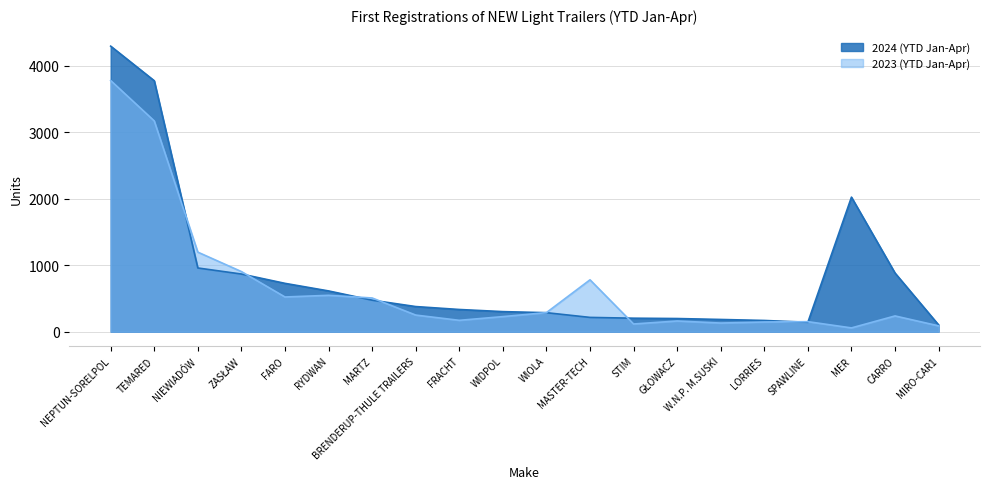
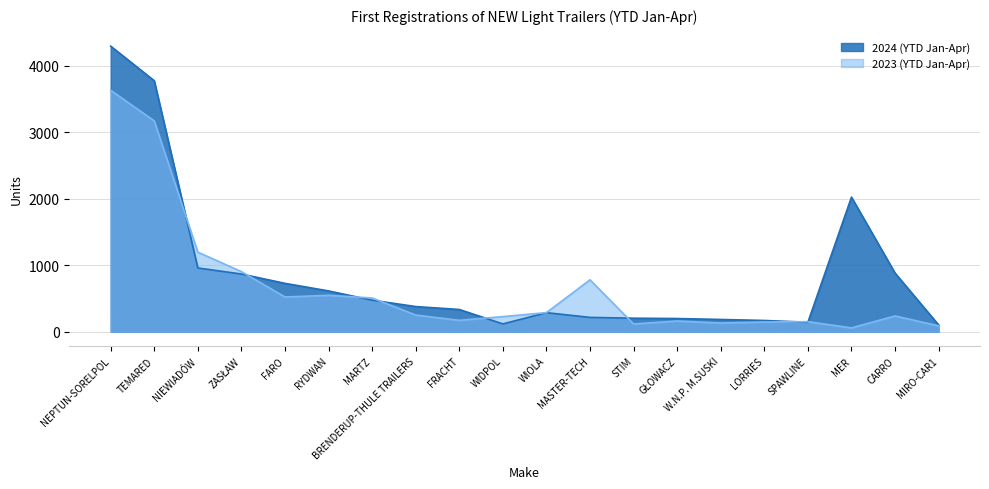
  {
    "2024 (YTD Jan-Apr)": {
      "NEPTUN-SORELPOL": 4300,
      "TEMARED": 3800,
      "NIEWIADÓW": 1000,
      "FARO": 700,
      "RYDWAN": 600,
      "BRENDERUP-THULE TRAILERS": 400,
      "FRACHT": 300,
-     "WIDPOL": 300,
+     "WIDPOL": 100,
      "MASTER-TECH": 200,
      "STIM": 200,
      "W.N.P. M.SUSKI": 200,
      "MER": 2000,
      "CARRO": 900
    },
    "2023 (YTD Jan-Apr)": {
-     "NEPTUN-SORELPOL": 3800,
+     "NEPTUN-SORELPOL": 3600,
      "TEMARED": 3200,
      "NIEWIADÓW": 1200,
      "FARO": 500,
      "RYDWAN": 500,
      "BRENDERUP-THULE TRAILERS": 300,
      "FRACHT": 200,
      "WIDPOL": 200,
      "MASTER-TECH": 800,
      "STIM": 100,
      "W.N.P. M.SUSKI": 100,
      "MER": 100,
      "CARRO": 200
    }
  }
